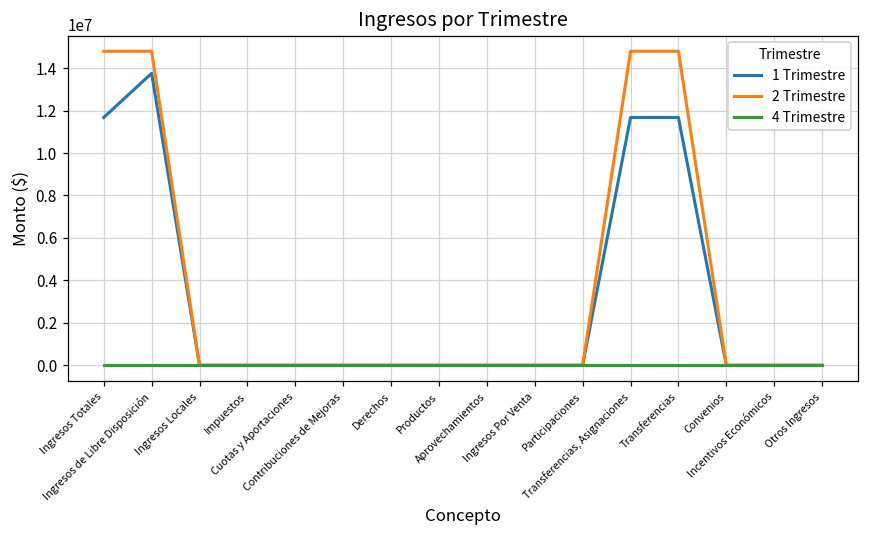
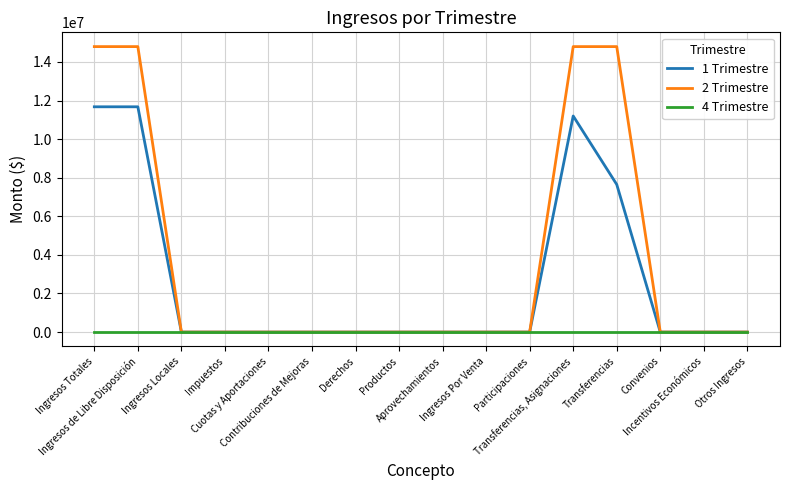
  {
    "1 Trimestre": {
      "Ingresos Totales": 11700000,
-     "Ingresos de Libre Disposición": 13800000,
-     "Transferencias, Asignaciones": 11700000,
-     "Transferencias": 11700000
+     "Ingresos de Libre Disposición": 11700000,
+     "Transferencias, Asignaciones": 11200000,
+     "Transferencias": 7600000
    },
    "2 Trimestre": {
      "Ingresos Totales": 14800000,
      "Ingresos de Libre Disposición": 14800000,
      "Transferencias, Asignaciones": 14800000,
      "Transferencias": 14800000
    },
    "4 Trimestre": {
      "Ingresos Totales": 0,
      "Ingresos de Libre Disposición": 0,
      "Transferencias, Asignaciones": 0,
      "Transferencias": 0
    }
  }
